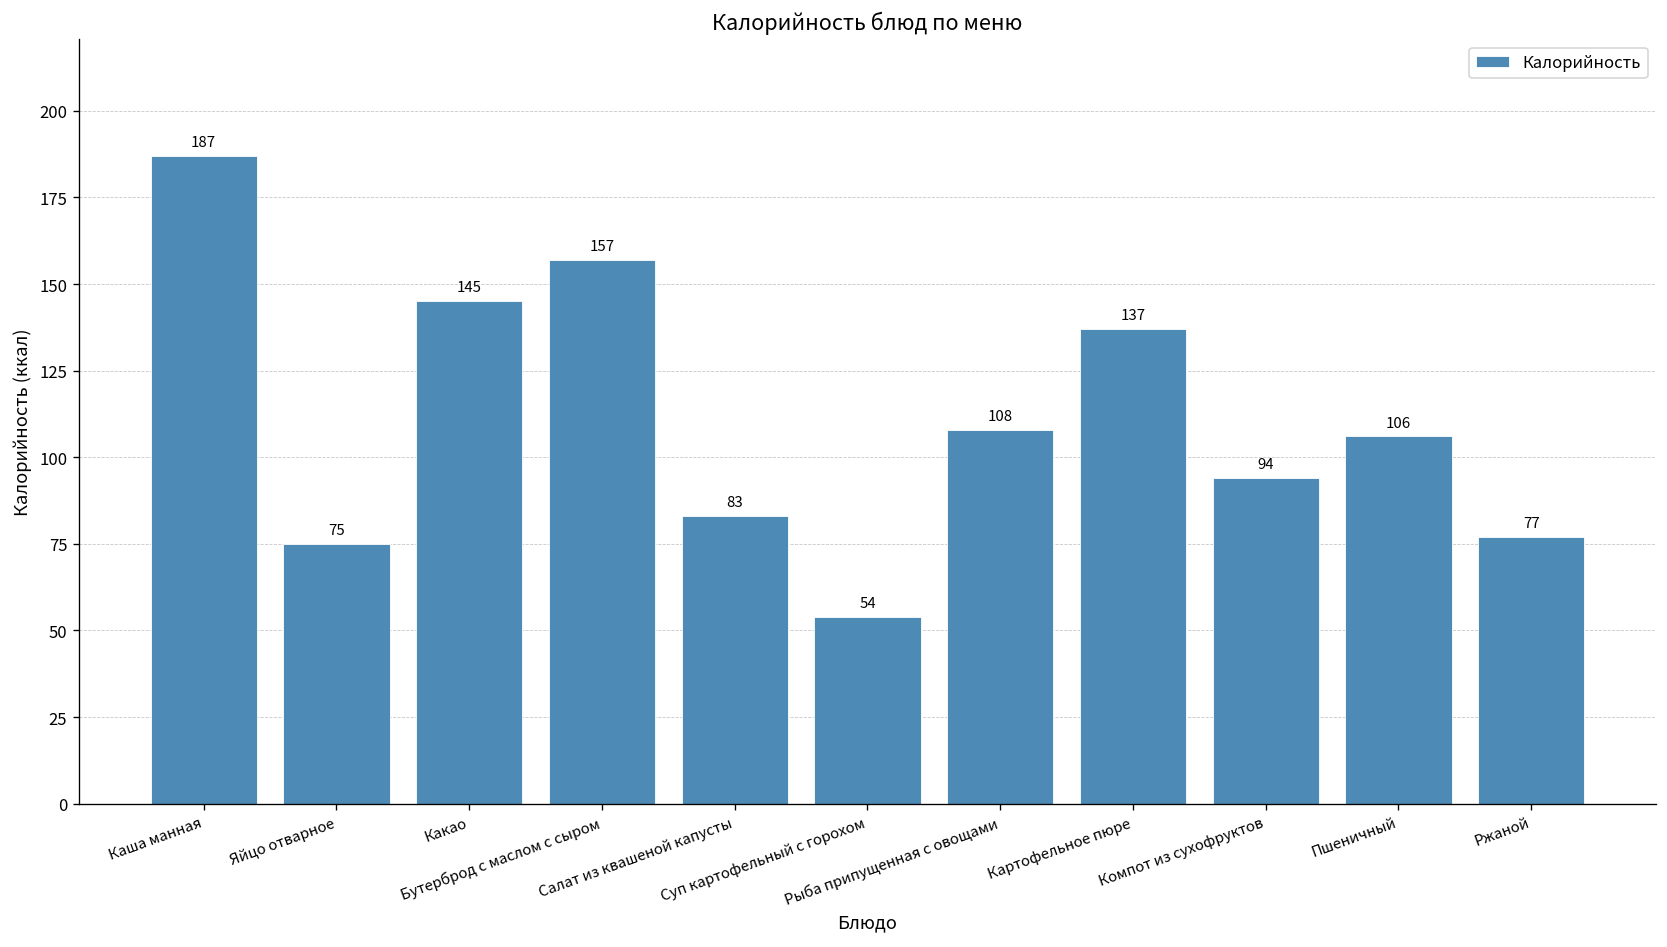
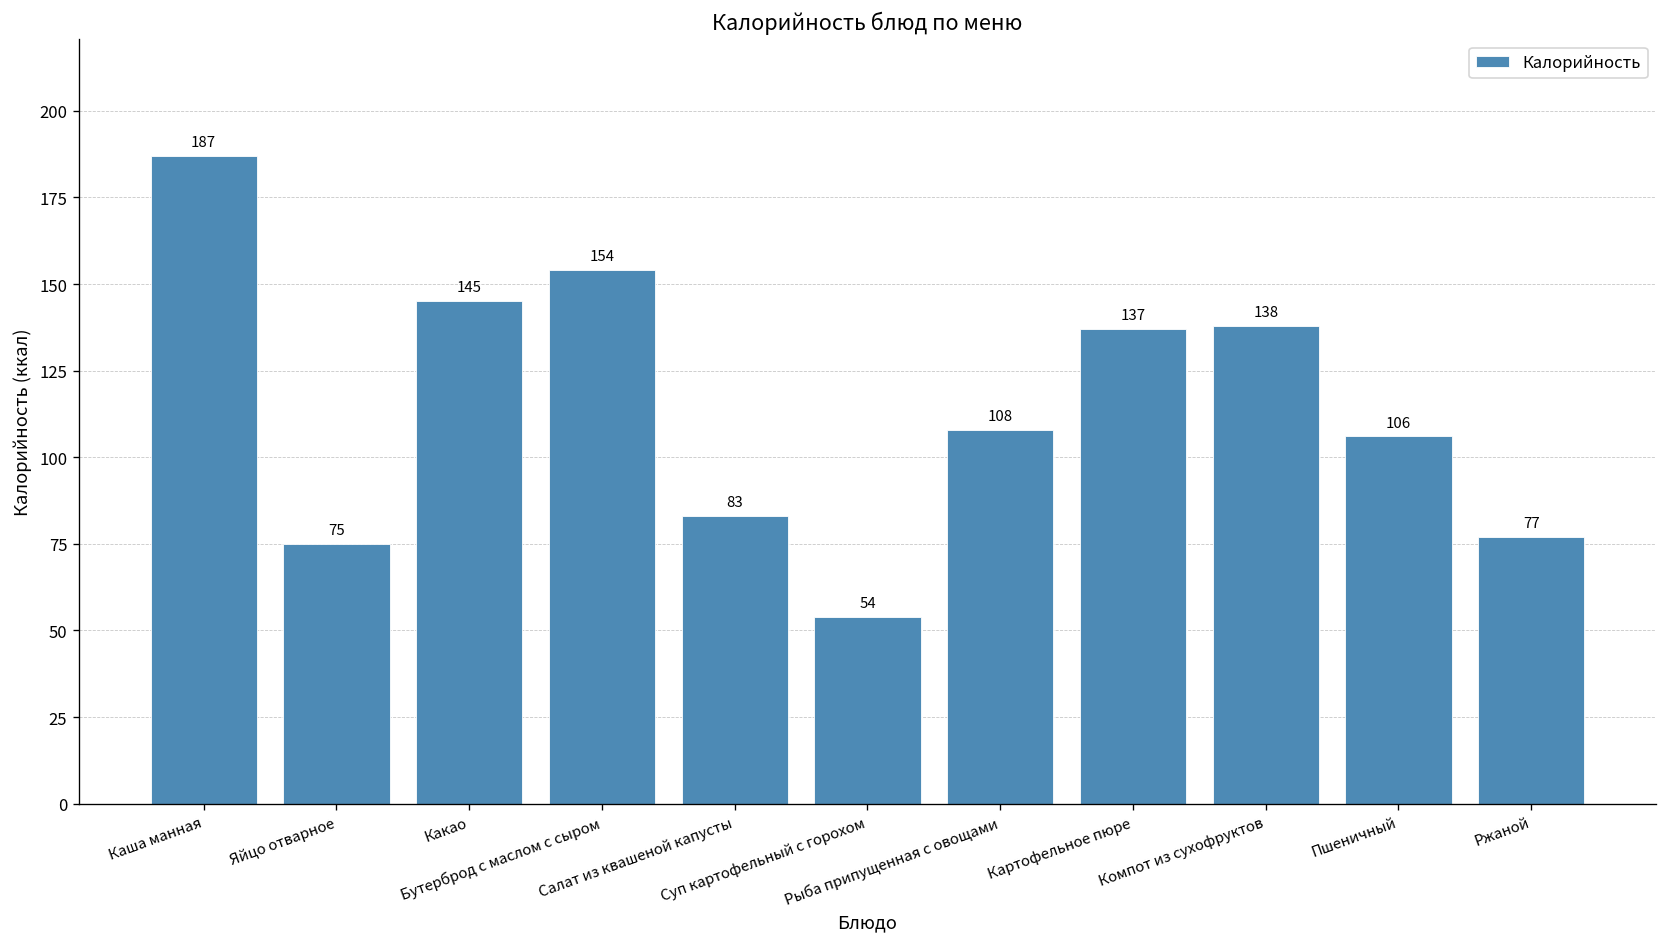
  {
    "Каша манная": 187,
    "Яйцо отварное": 75,
    "Какао": 145,
-   "Бутерброд с маслом с сыром": 157,
+   "Бутерброд с маслом с сыром": 154,
    "Салат из квашеной капусты": 83,
    "Суп картофельный с горохом": 54,
    "Рыба припущенная с овощами": 108,
    "Картофельное пюре": 137,
-   "Компот из сухофруктов": 94,
+   "Компот из сухофруктов": 138,
    "Пшеничный": 106,
    "Ржаной": 77
  }
